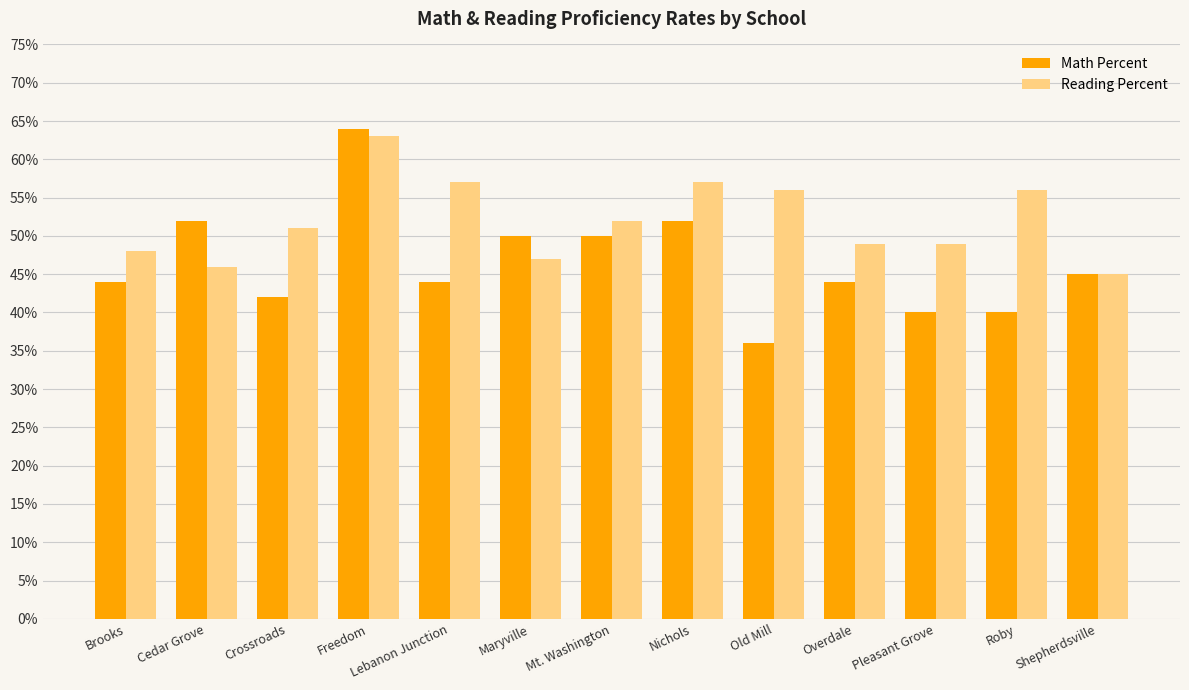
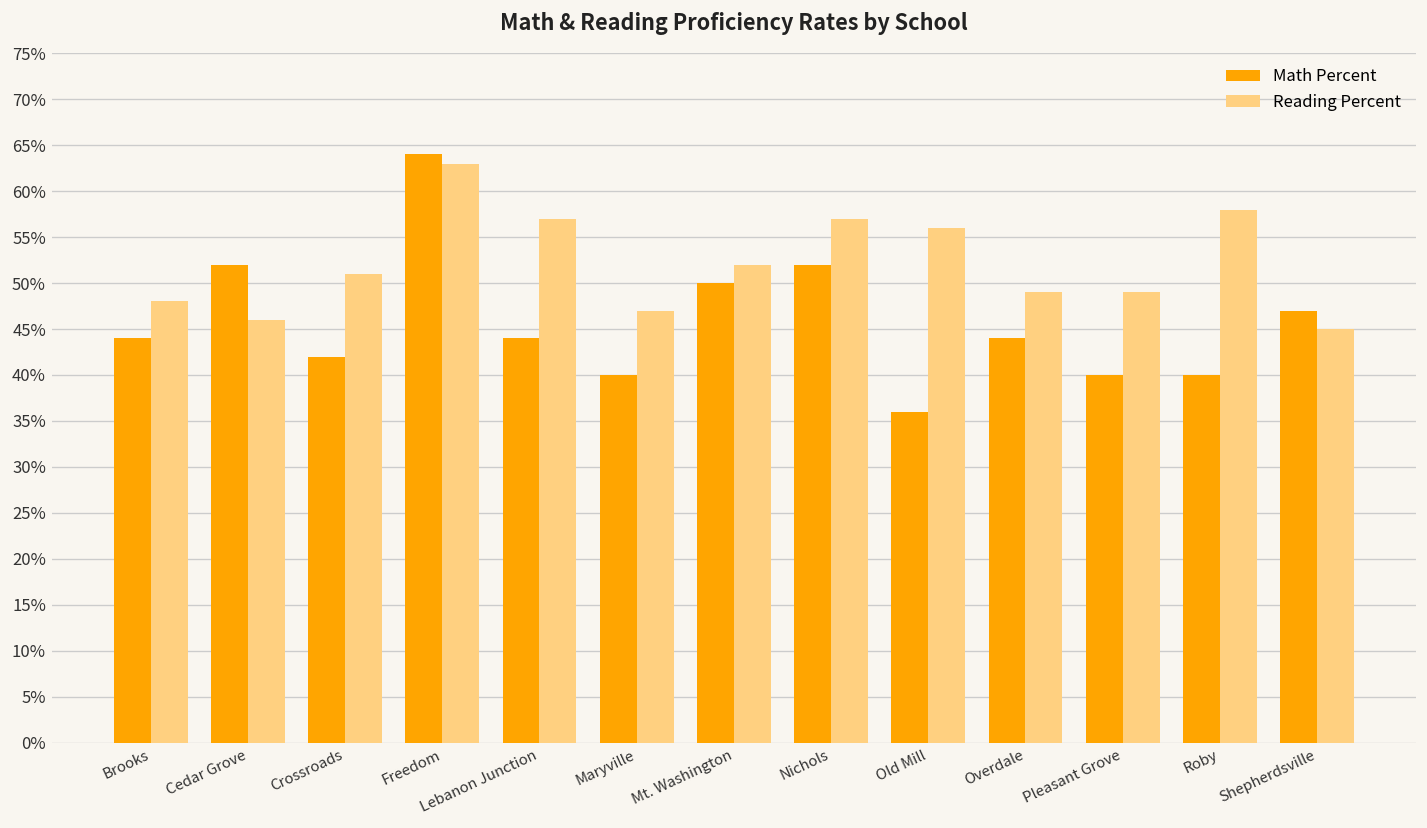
  {
    "Math Percent": {
      "Brooks": "44%",
      "Cedar Grove": "52%",
      "Crossroads": "42%",
      "Freedom": "64%",
      "Lebanon Junction": "44%",
-     "Maryville": "50%",
+     "Maryville": "40%",
      "Mt. Washington": "50%",
      "Nichols": "52%",
      "Old Mill": "36%",
      "Overdale": "44%",
      "Pleasant Grove": "40%",
      "Roby": "40%",
-     "Shepherdsville": "45%"
+     "Shepherdsville": "47%"
    },
    "Reading Percent": {
      "Brooks": "48%",
      "Cedar Grove": "46%",
      "Crossroads": "51%",
      "Freedom": "63%",
      "Lebanon Junction": "57%",
      "Maryville": "47%",
      "Mt. Washington": "52%",
      "Nichols": "57%",
      "Old Mill": "56%",
      "Overdale": "49%",
      "Pleasant Grove": "49%",
-     "Roby": "56%",
+     "Roby": "58%",
      "Shepherdsville": "45%"
    }
  }
